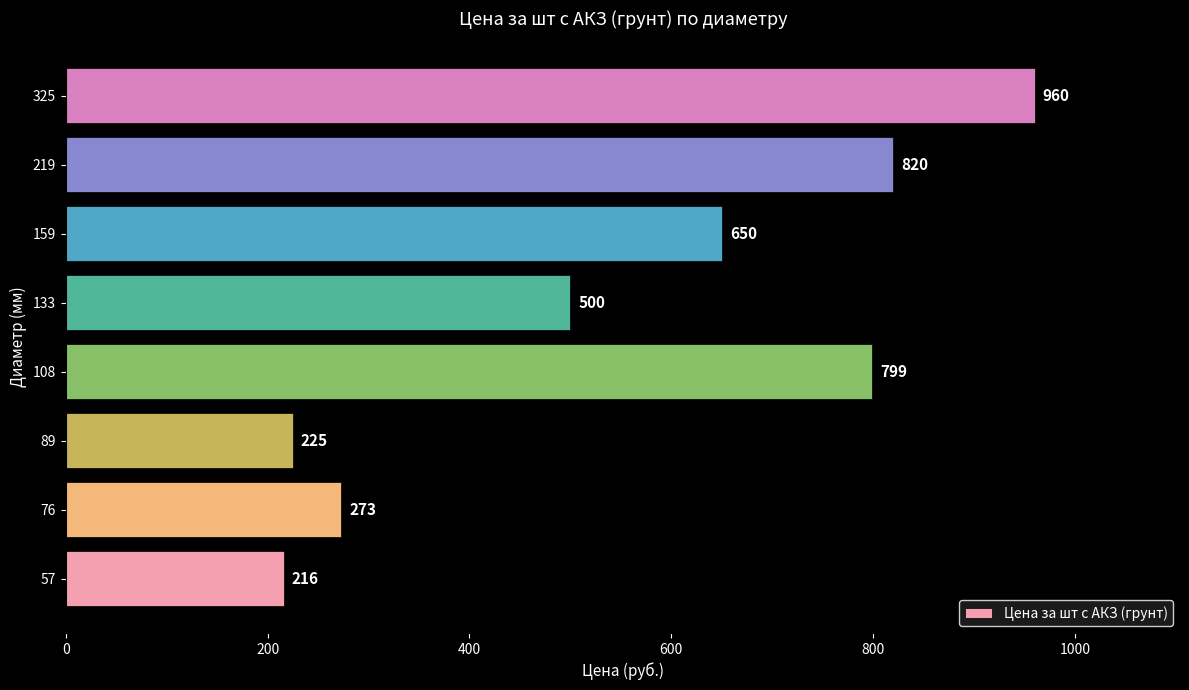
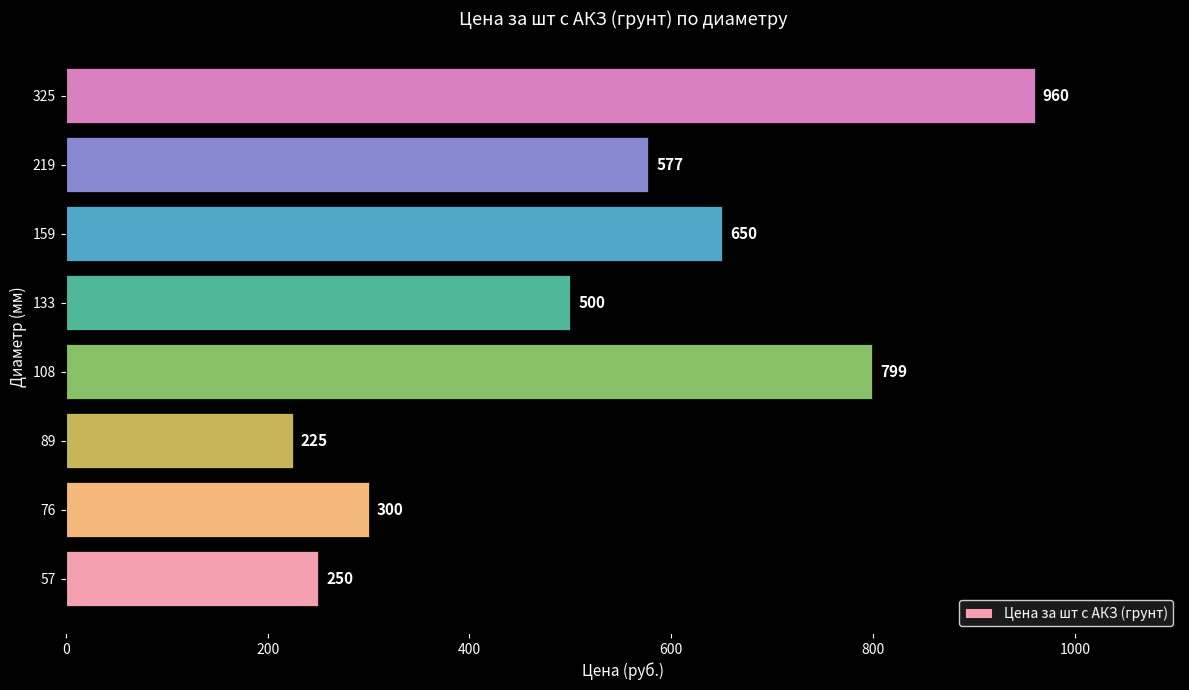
  {
    "325": 960,
-   "219": 820,
+   "219": 577,
    "159": 650,
    "133": 500,
    "108": 799,
    "89": 225,
-   "76": 273,
-   "57": 216
+   "76": 300,
+   "57": 250
  }
